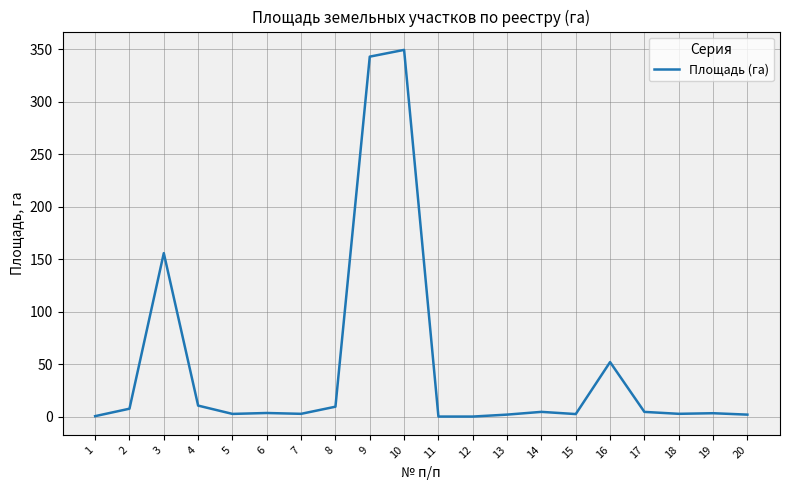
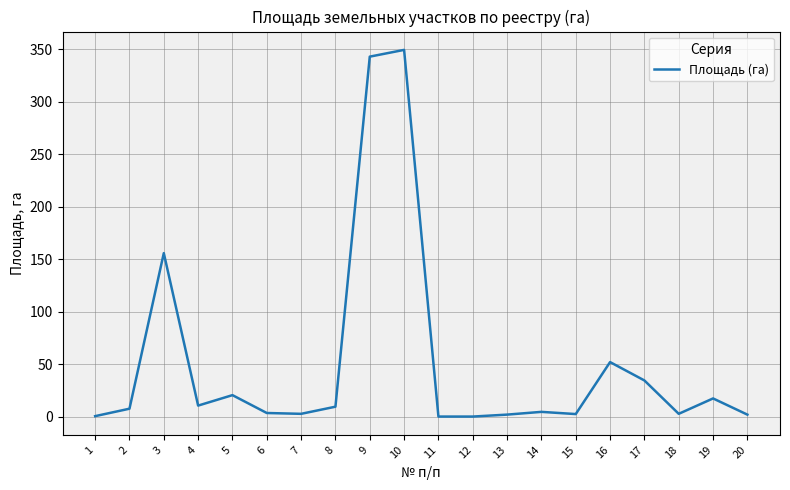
  {
    "1": 1,
    "2": 8,
    "3": 156,
    "4": 11,
-   "5": 3,
+   "5": 21,
    "6": 4,
    "7": 3,
    "8": 10,
    "9": 343,
    "10": 349,
    "11": 0,
    "12": 0,
    "13": 2,
    "14": 5,
    "15": 3,
    "16": 52,
-   "17": 5,
+   "17": 35,
    "18": 3,
-   "19": 3,
+   "19": 17,
    "20": 2
  }
